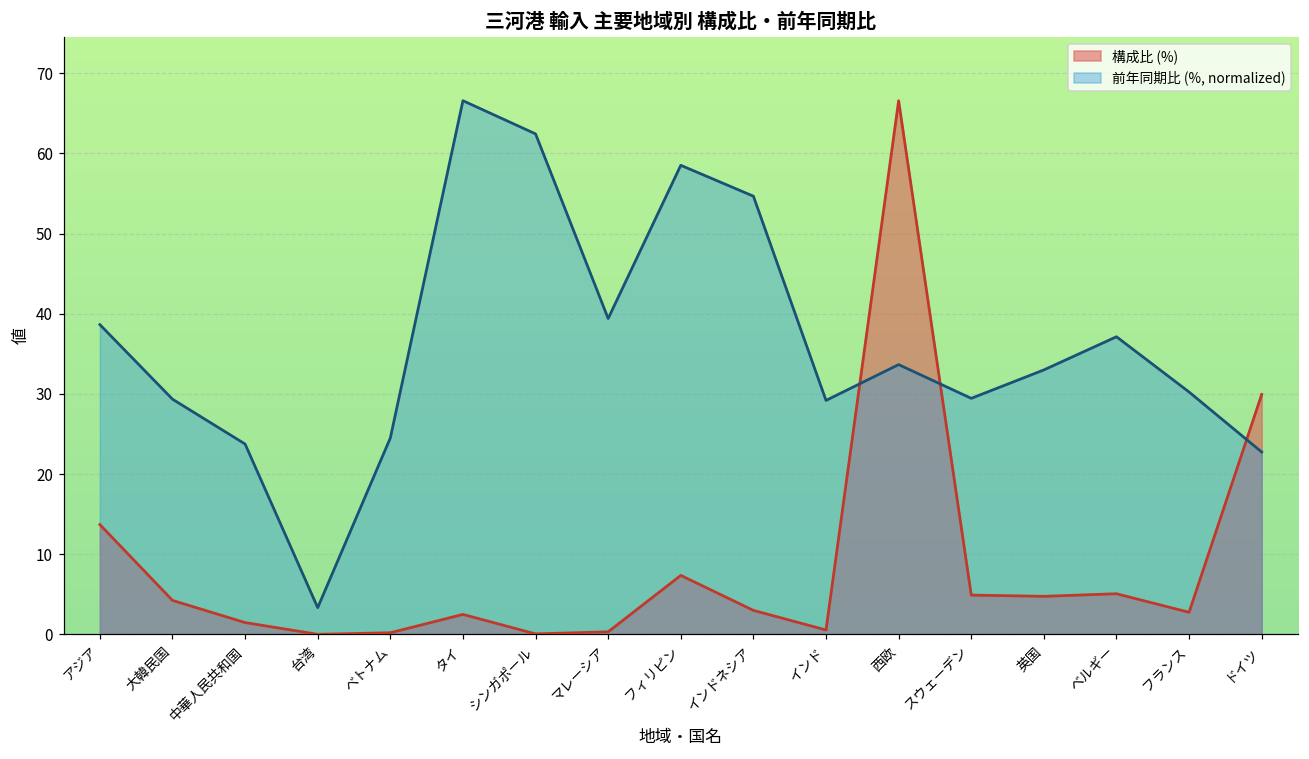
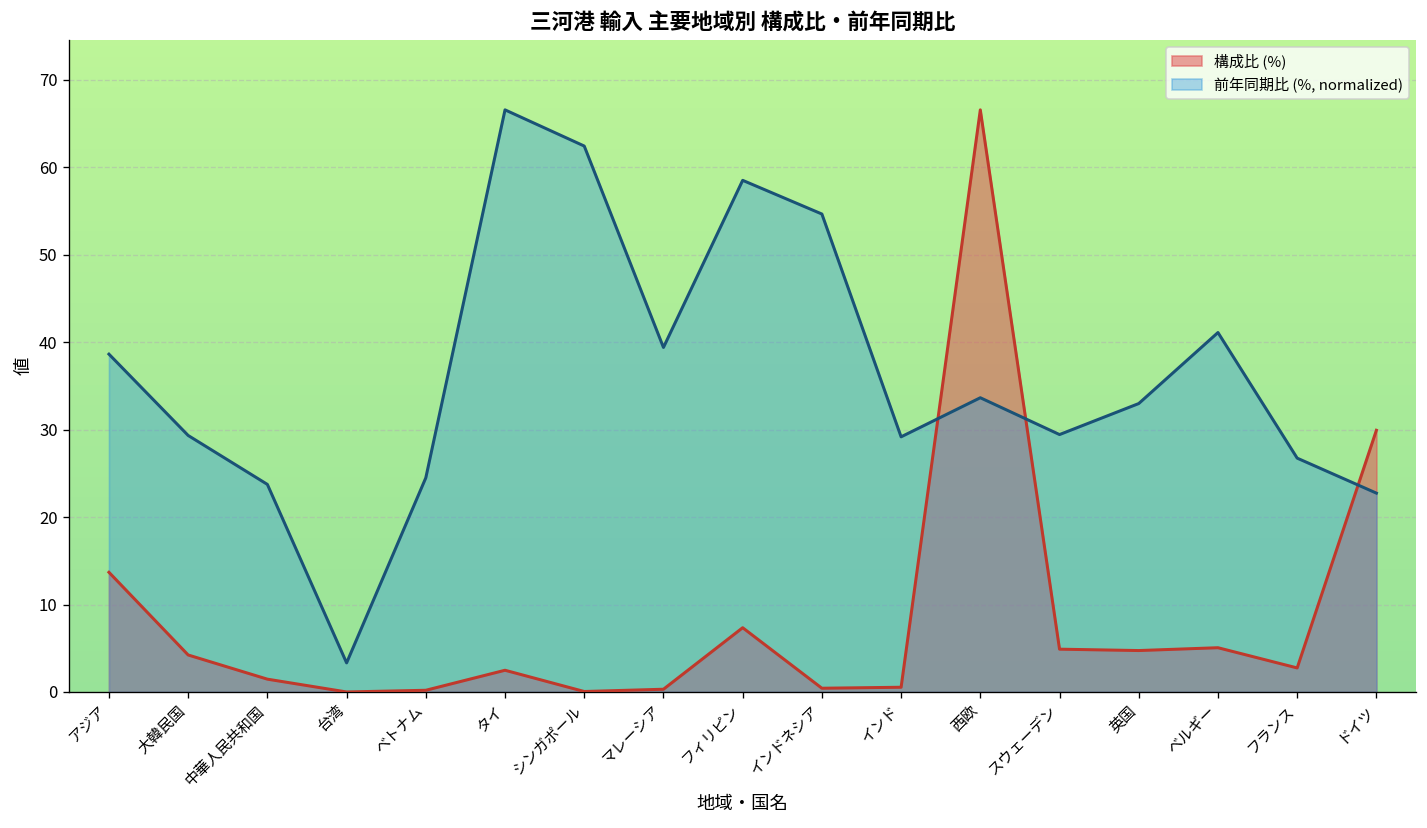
  {
    "構成比 (%)": {
      "アジア": 14,
      "大韓民国": 4,
      "中華人民共和国": 1,
      "台湾": 0,
      "ベトナム": 0,
      "タイ": 2,
      "シンガポール": 0,
      "マレーシア": 0,
      "フィリピン": 7,
-     "インドネシア": 3,
+     "インドネシア": 0,
      "インド": 1,
      "西欧": 67,
      "スウェーデン": 5,
      "英国": 5,
      "ベルギー": 5,
      "フランス": 3,
      "ドイツ": 30
    },
    "前年同期比 (%, normalized)": {
      "アジア": 39,
      "大韓民国": 29,
      "中華人民共和国": 24,
      "台湾": 3,
      "ベトナム": 24,
      "タイ": 67,
      "シンガポール": 62,
      "マレーシア": 39,
      "フィリピン": 59,
      "インドネシア": 55,
      "インド": 29,
      "西欧": 34,
      "スウェーデン": 29,
      "英国": 33,
-     "ベルギー": 37,
-     "フランス": 30,
+     "ベルギー": 41,
+     "フランス": 27,
      "ドイツ": 23
    }
  }
